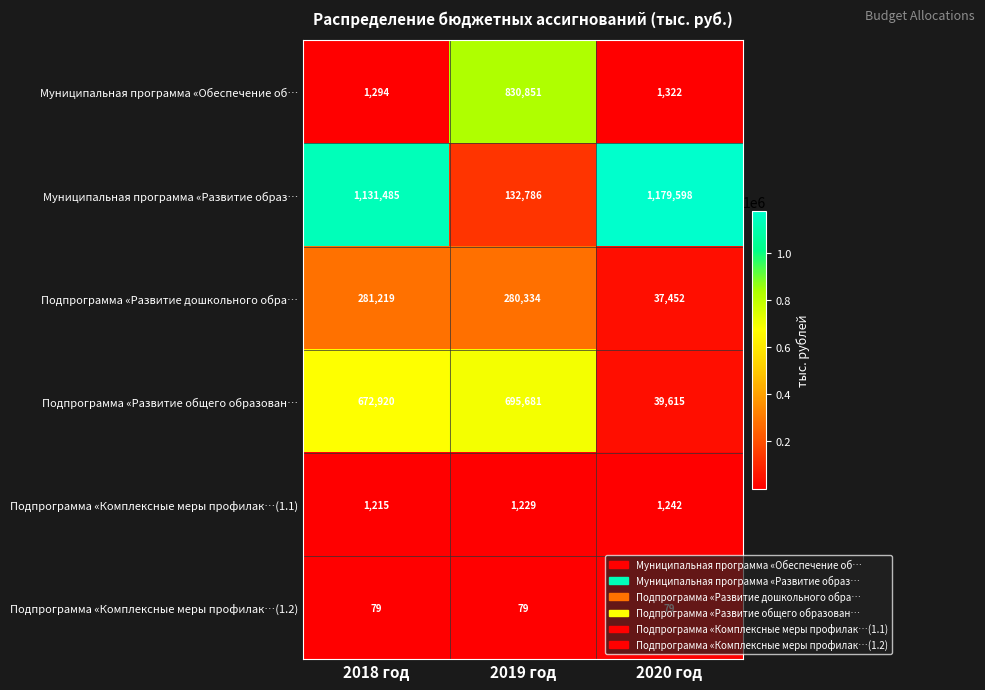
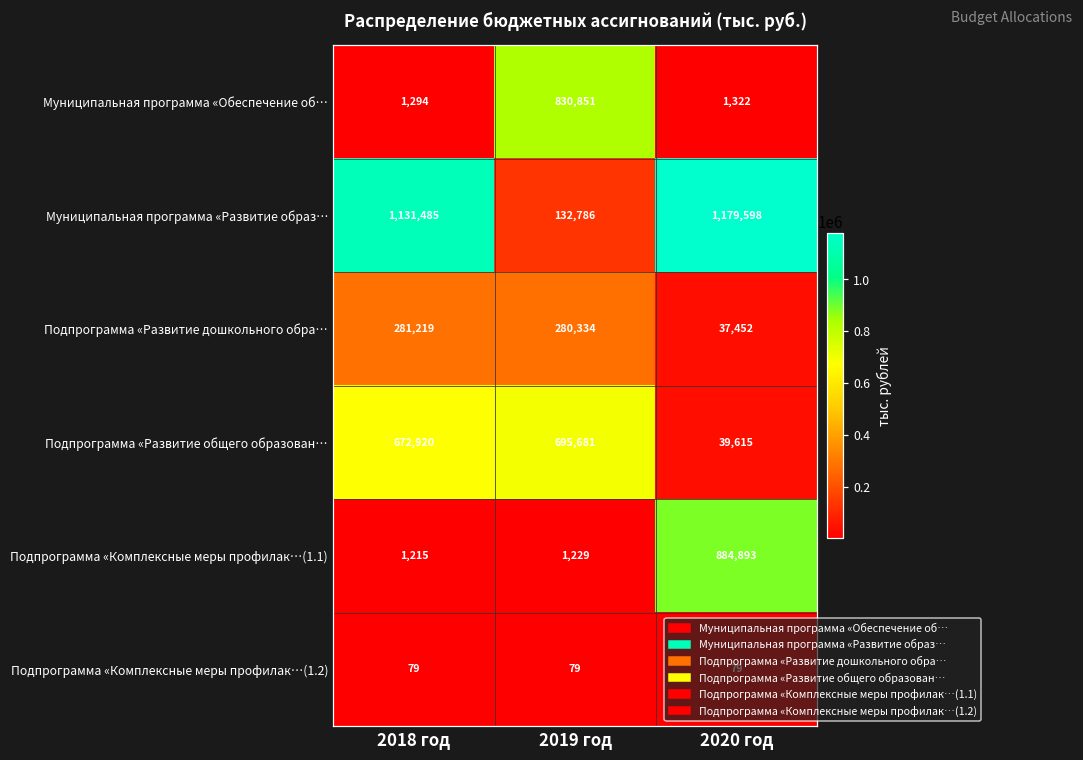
  {
    "Подпрограмма «Комплексные меры профилак…(1.1)": {
-     "2020 год": "1,242"
+     "2020 год": "884,893"
    }
  }
